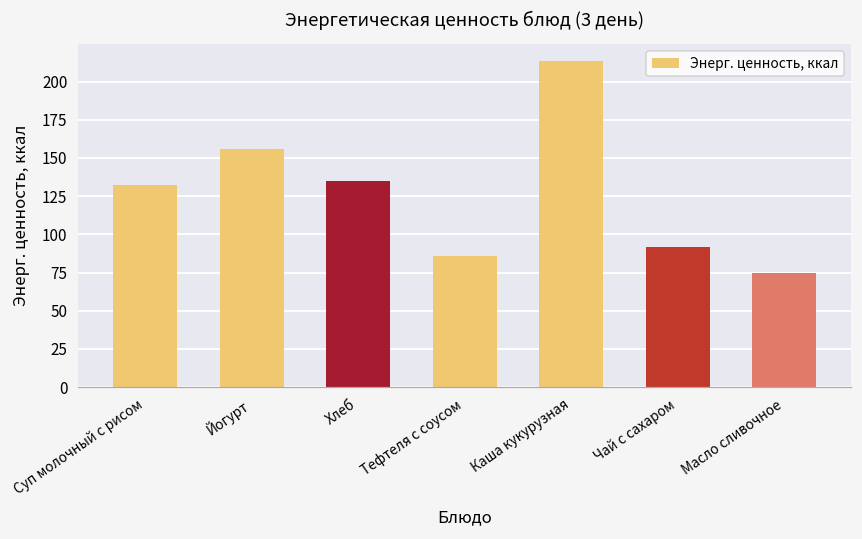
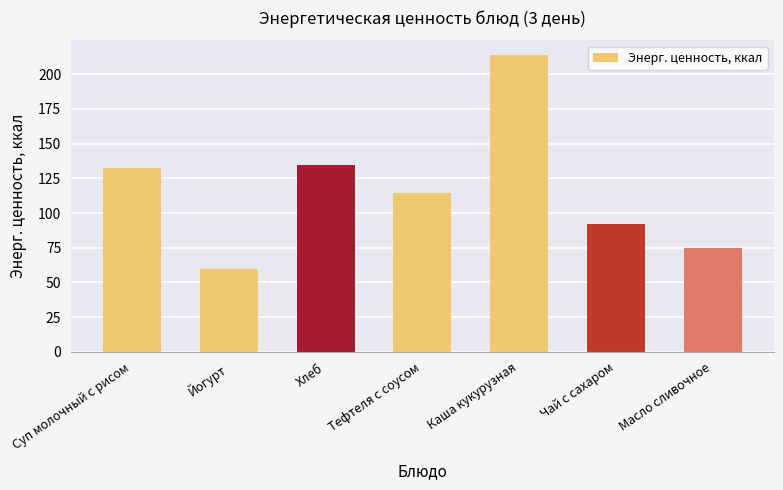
  {
    "Суп молочный с рисом": 132,
-   "Йогурт": 156,
+   "Йогурт": 60,
    "Хлеб": 135,
-   "Тефтеля с соусом": 86,
+   "Тефтеля с соусом": 114,
    "Каша кукурузная": 214,
    "Чай с сахаром": 92,
    "Масло сливочное": 75
  }
